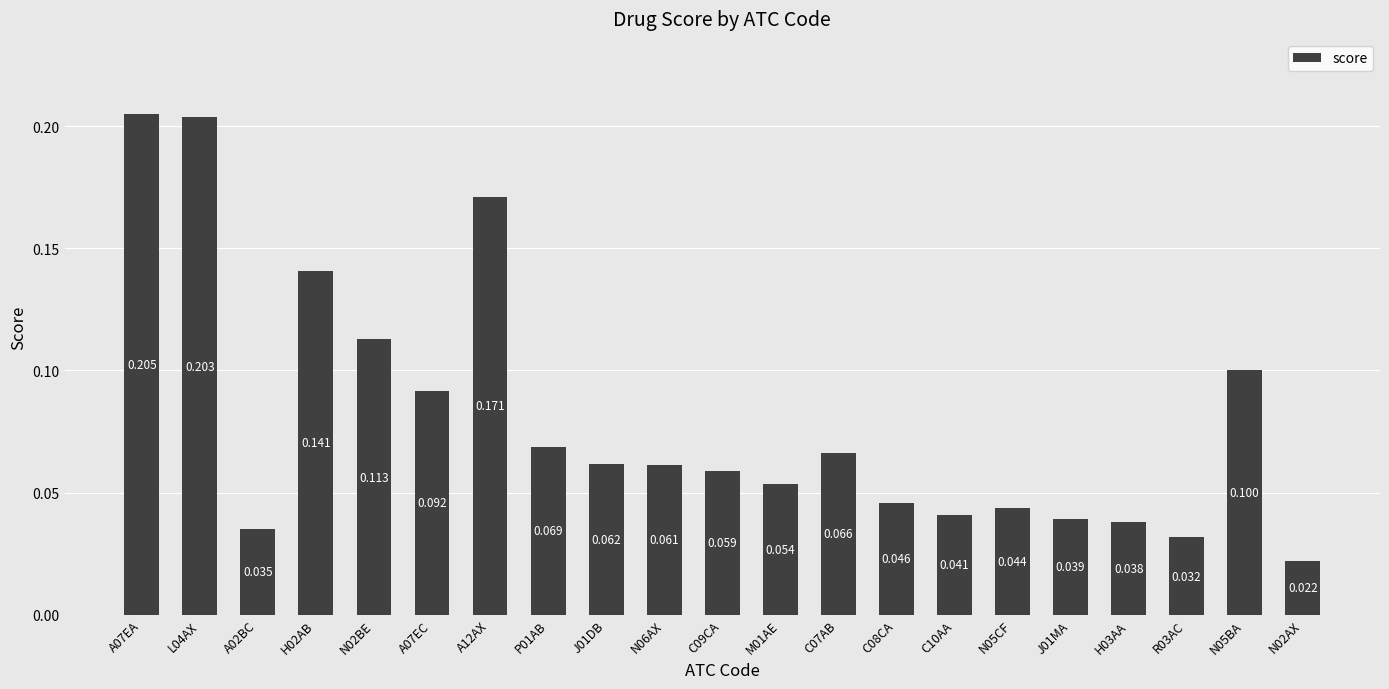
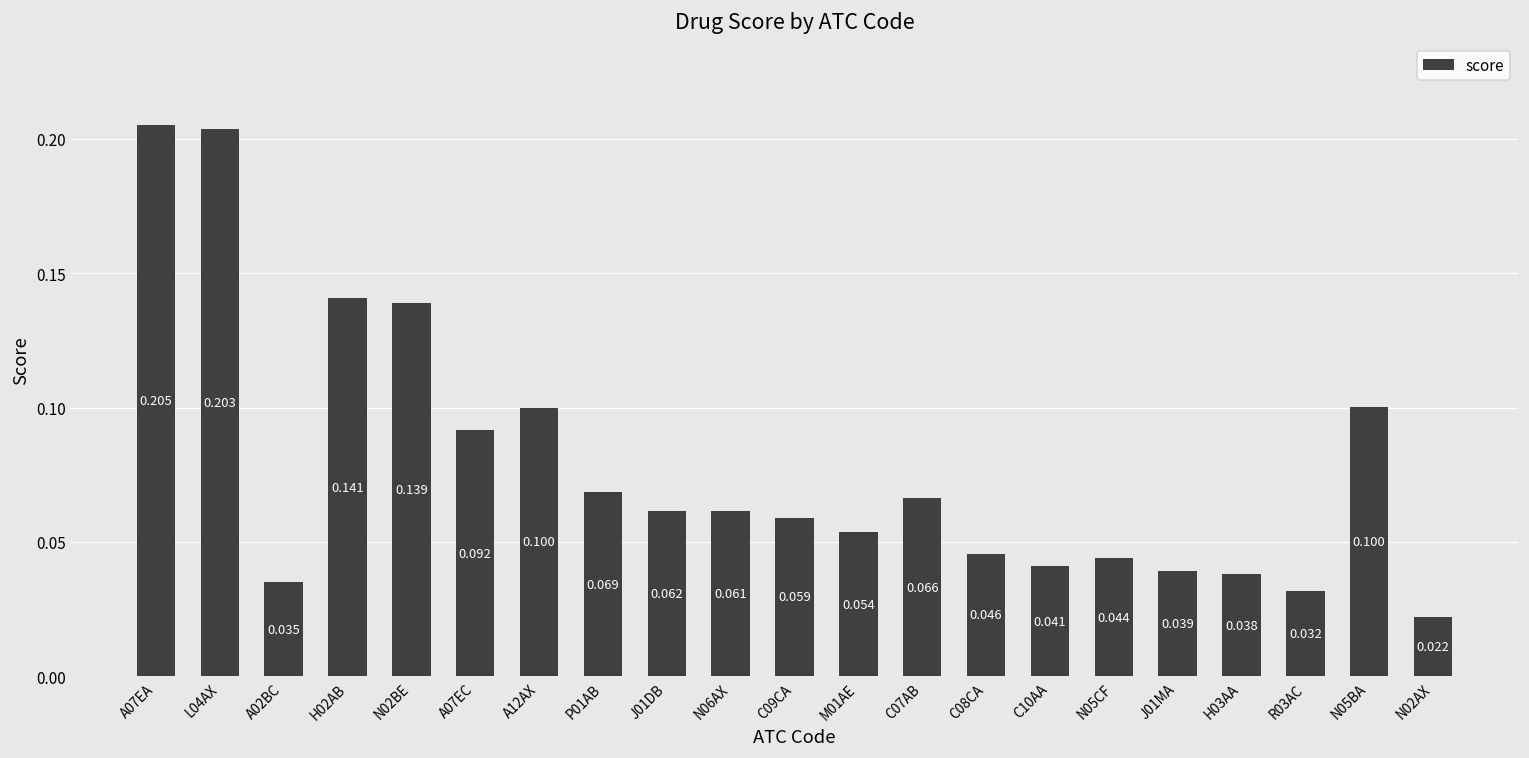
  {
    "A07EA": 0.205,
    "L04AX": 0.203,
    "A02BC": 0.035,
    "H02AB": 0.141,
-   "N02BE": 0.113,
+   "N02BE": 0.139,
    "A07EC": 0.092,
-   "A12AX": 0.171,
+   "A12AX": 0.100,
    "P01AB": 0.069,
    "J01DB": 0.062,
    "N06AX": 0.061,
    "C09CA": 0.059,
    "M01AE": 0.054,
    "C07AB": 0.066,
    "C08CA": 0.046,
    "C10AA": 0.041,
    "N05CF": 0.044,
    "J01MA": 0.039,
    "H03AA": 0.038,
    "R03AC": 0.032,
    "N05BA": 0.100,
    "N02AX": 0.022
  }
